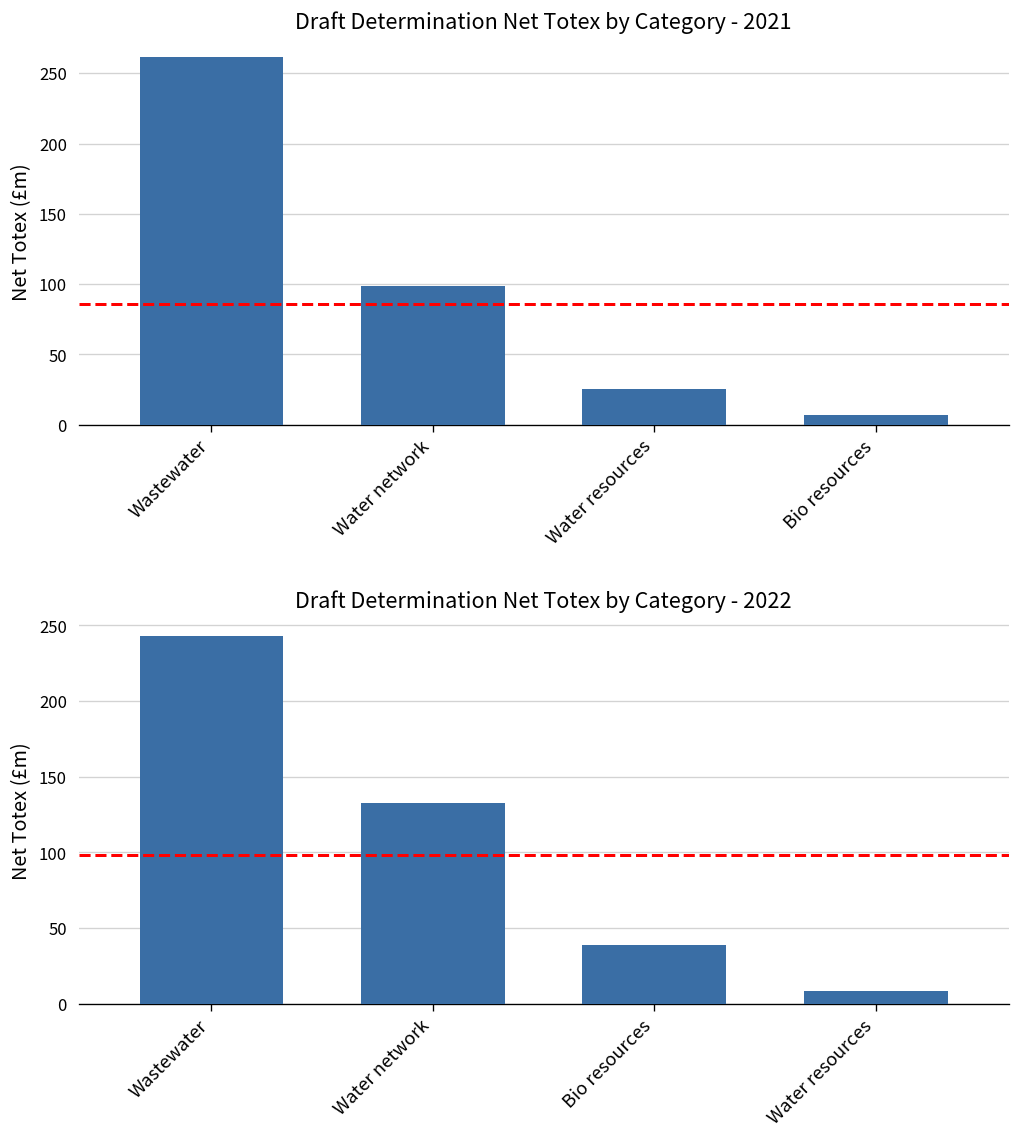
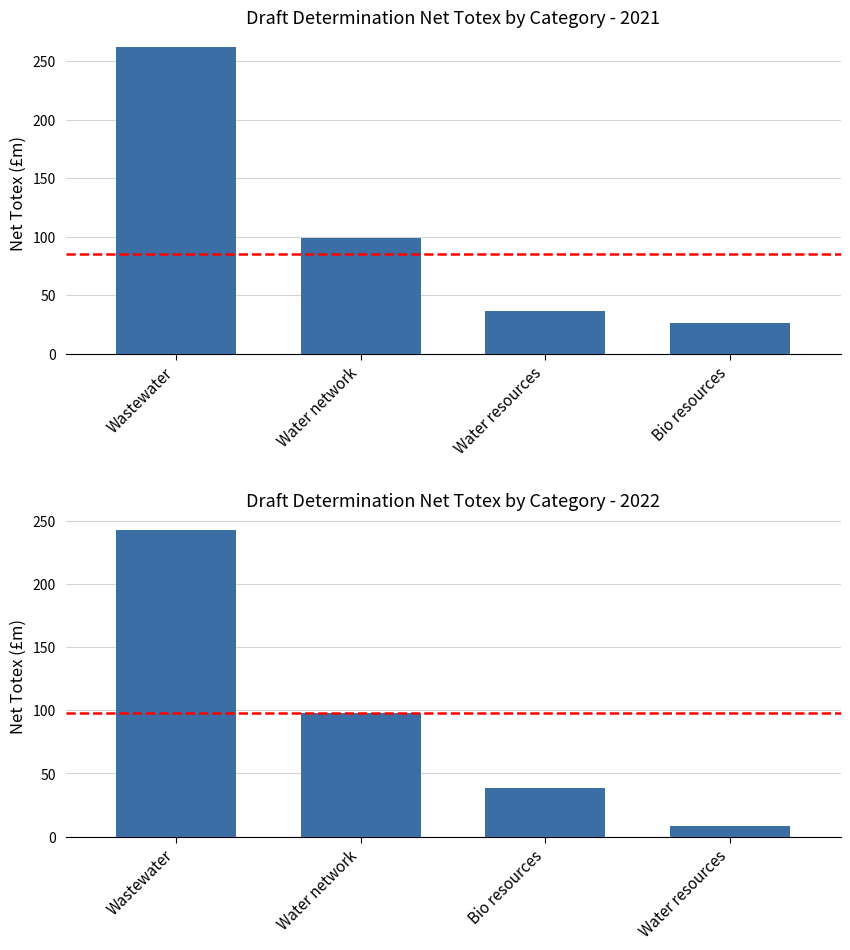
  {
    "Draft Determination Net Totex by Category - 2021": {
      "Wastewater": 262,
      "Water network": 99,
-     "Water resources": 25,
-     "Bio resources": 7
+     "Water resources": 37,
+     "Bio resources": 27
    },
    "Draft Determination Net Totex by Category - 2022": {
      "Wastewater": 243,
-     "Water network": 132,
+     "Water network": 98,
      "Bio resources": 39,
      "Water resources": 9
    }
  }
